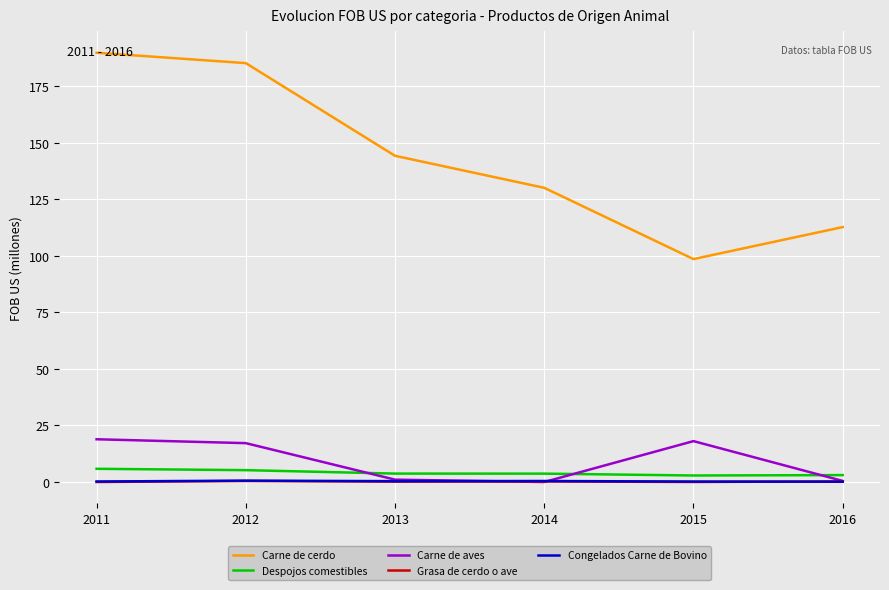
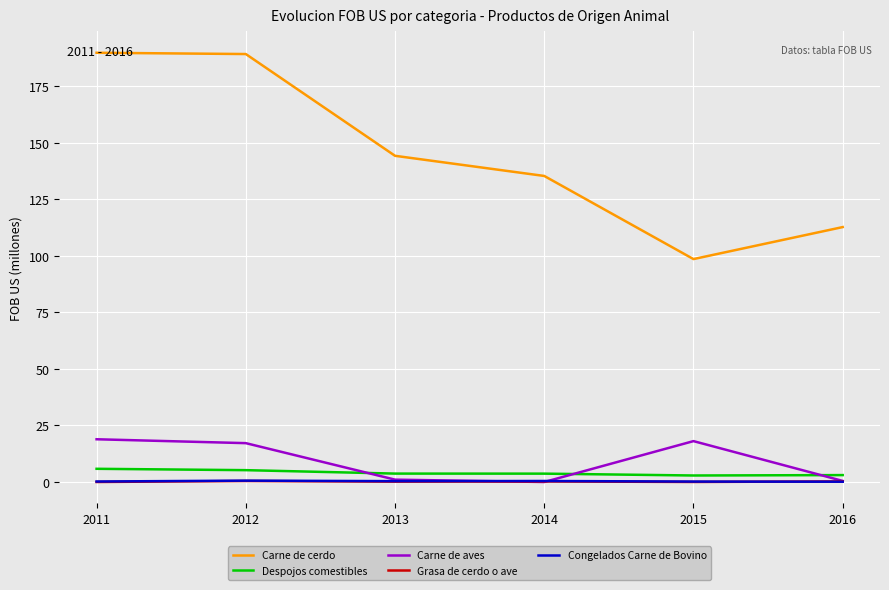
  {
    "Carne de cerdo": {
-     "2012": 185,
+     "2012": 189,
      "2013": 144,
-     "2014": 130,
+     "2014": 135,
      "2015": 99,
      "2016": 113
    },
    "Despojos comestibles": {
      "2011": 6,
      "2012": 5,
      "2013": 4,
      "2014": 4,
      "2015": 3,
      "2016": 3
    },
    "Carne de aves": {
      "2011": 19,
      "2012": 17,
      "2015": 18
    }
  }
